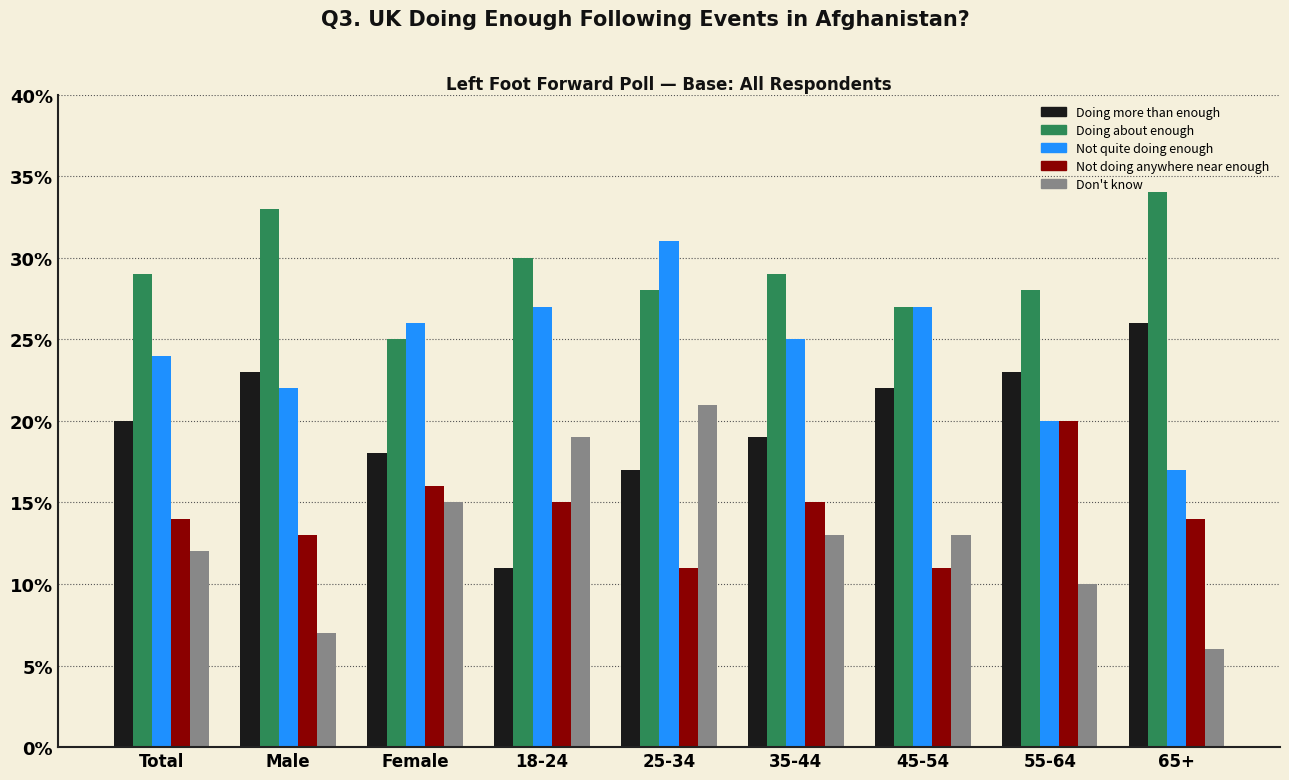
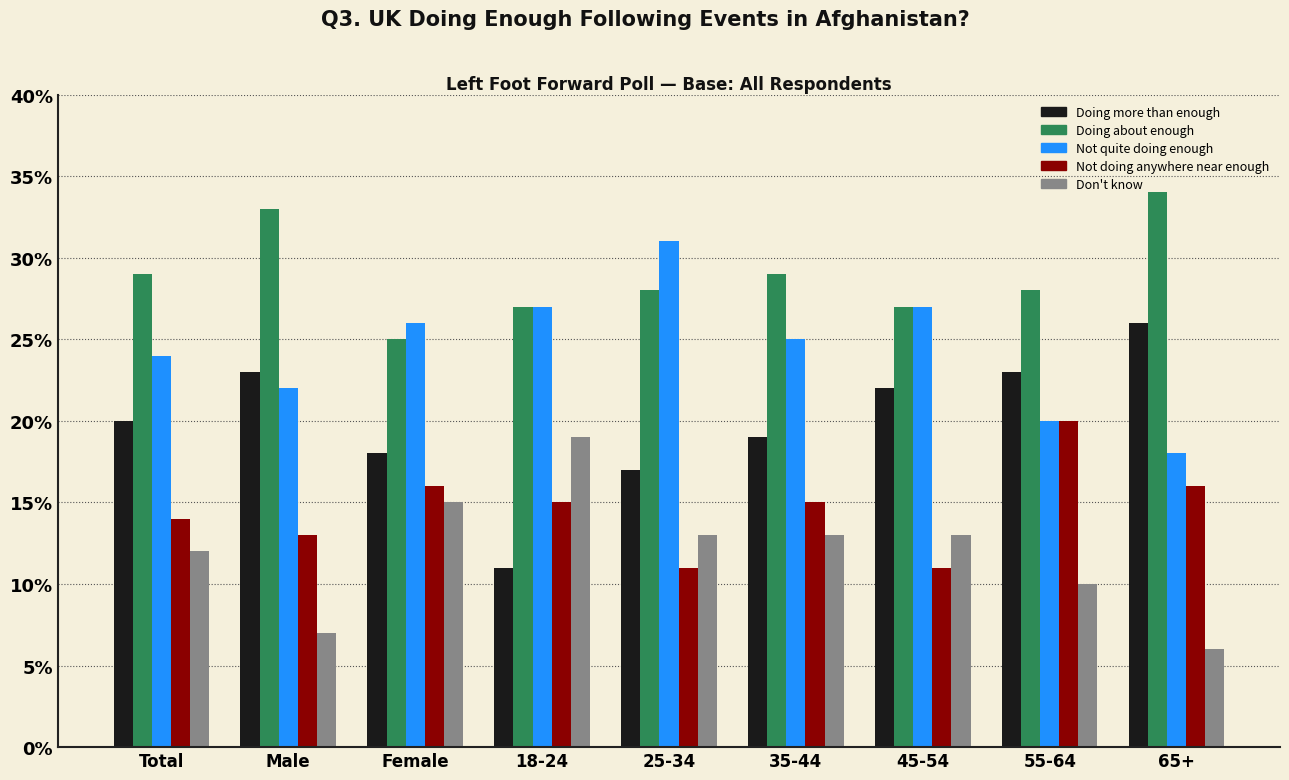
  {
    "Doing more than enough": {
      "Total": "20.0%",
      "Male": "23.0%",
      "Female": "18.0%",
      "18-24": "11.0%",
      "25-34": "17.0%",
      "35-44": "19.0%",
      "45-54": "22.0%",
      "55-64": "23.0%",
      "65+": "26.0%"
    },
    "Doing about enough": {
      "Total": "29.0%",
      "Male": "33.0%",
      "Female": "25.0%",
-     "18-24": "30.0%",
+     "18-24": "27.0%",
      "25-34": "28.0%",
      "35-44": "29.0%",
      "45-54": "27.0%",
      "55-64": "28.0%",
      "65+": "34.0%"
    },
    "Not quite doing enough": {
      "Total": "24.0%",
      "Male": "22.0%",
      "Female": "26.0%",
      "18-24": "27.0%",
      "25-34": "31.0%",
      "35-44": "25.0%",
      "45-54": "27.0%",
      "55-64": "20.0%",
-     "65+": "17.0%"
+     "65+": "18.0%"
    },
    "Not doing anywhere near enough": {
      "Total": "14.0%",
      "Male": "13.0%",
      "Female": "16.0%",
      "18-24": "15.0%",
      "25-34": "11.0%",
      "35-44": "15.0%",
      "45-54": "11.0%",
      "55-64": "20.0%",
-     "65+": "14.0%"
+     "65+": "16.0%"
    },
    "Don't know": {
      "Total": "12.0%",
      "Male": "7.0%",
      "Female": "15.0%",
      "18-24": "19.0%",
-     "25-34": "21.0%",
+     "25-34": "13.0%",
      "35-44": "13.0%",
      "45-54": "13.0%",
      "55-64": "10.0%",
      "65+": "6.0%"
    }
  }
